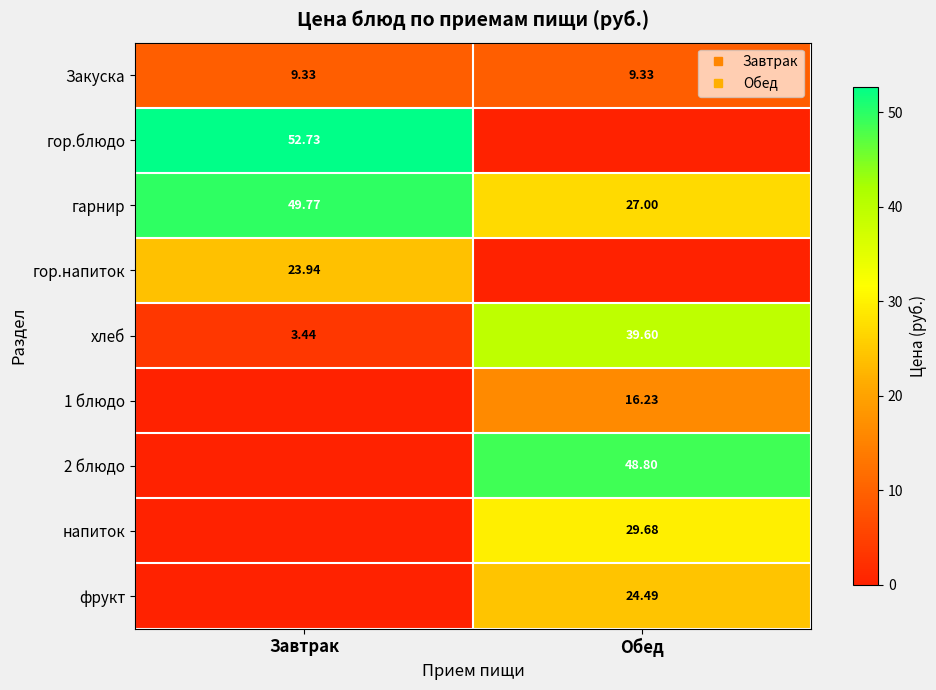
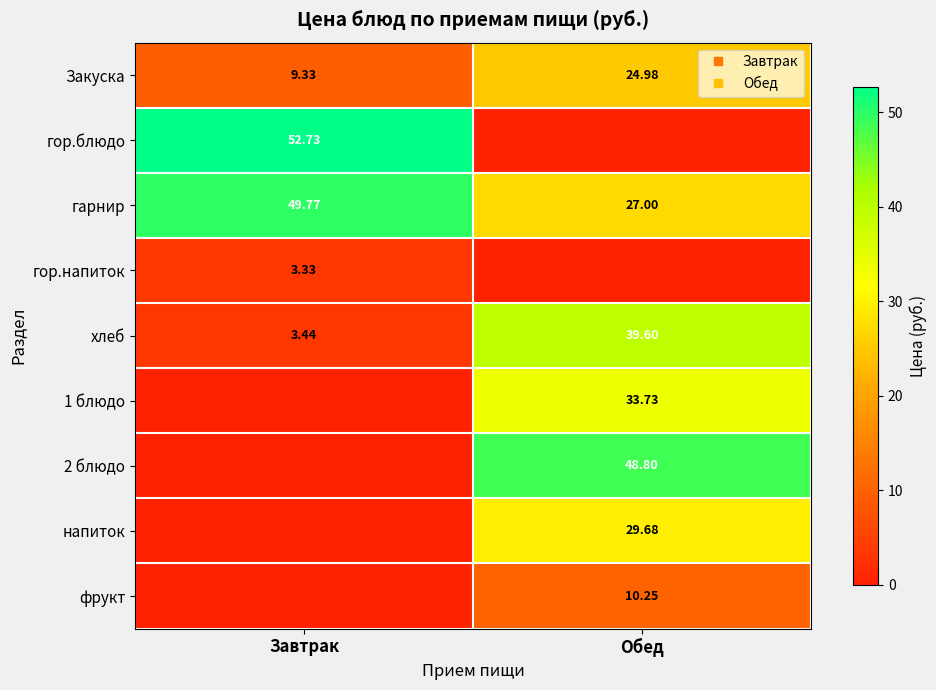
  {
    "Закуска": {
      "Завтрак": 9.33,
-     "Обед": 9.33
+     "Обед": 24.98
    },
    "гор.блюдо": {
      "Завтрак": 52.73
    },
    "гарнир": {
      "Завтрак": 49.77,
      "Обед": 27.00
    },
    "гор.напиток": {
-     "Завтрак": 23.94
+     "Завтрак": 3.33
    },
    "хлеб": {
      "Завтрак": 3.44,
      "Обед": 39.60
    },
    "1 блюдо": {
-     "Обед": 16.23
+     "Обед": 33.73
    },
    "2 блюдо": {
      "Обед": 48.80
    },
    "напиток": {
      "Обед": 29.68
    },
    "фрукт": {
-     "Обед": 24.49
+     "Обед": 10.25
    }
  }
